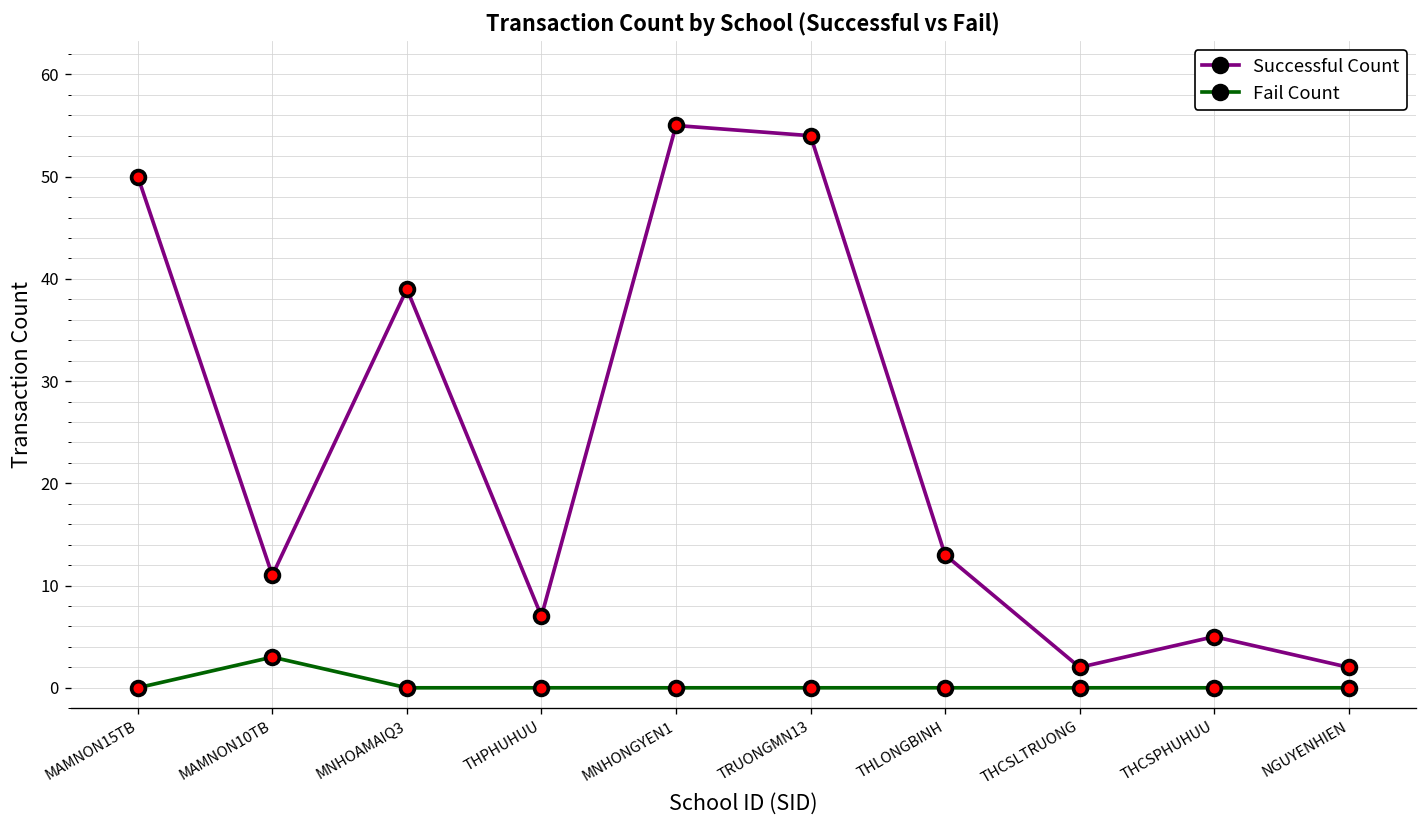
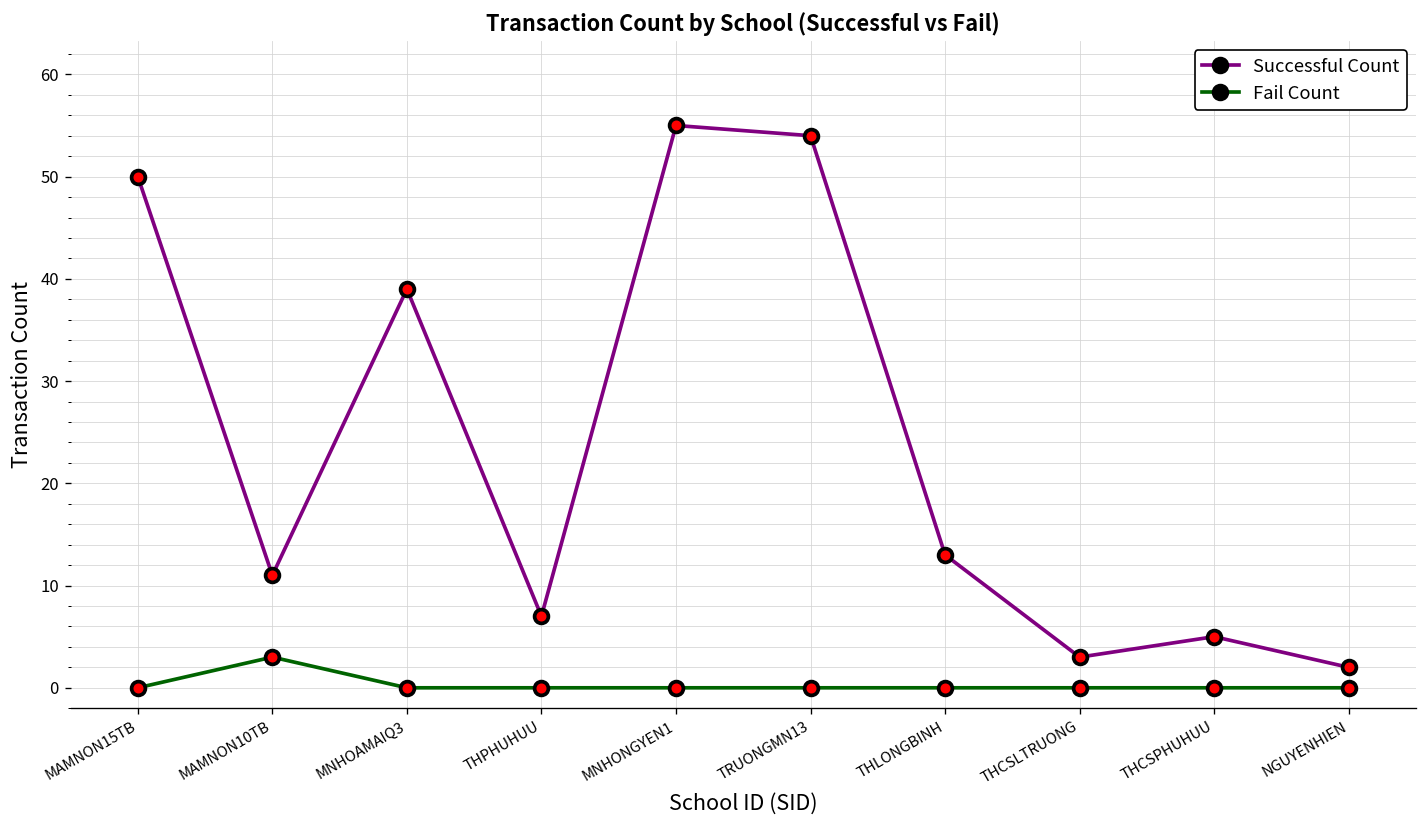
  {
    "Successful Count": {
      "MAMNON15TB": 50,
      "MAMNON10TB": 11,
      "MNHOAMAIQ3": 39,
      "THPHUHUU": 7,
      "MNHONGYEN1": 55,
      "TRUONGMN13": 54,
      "THLONGBINH": 13,
-     "THCSLTRUONG": 2,
+     "THCSLTRUONG": 3,
      "THCSPHUHUU": 5,
      "NGUYENHIEN": 2
    },
    "Fail Count": {
      "MAMNON15TB": 0,
      "MAMNON10TB": 3,
      "MNHOAMAIQ3": 0,
      "THPHUHUU": 0,
      "MNHONGYEN1": 0,
      "TRUONGMN13": 0,
      "THLONGBINH": 0,
      "THCSLTRUONG": 0,
      "THCSPHUHUU": 0,
      "NGUYENHIEN": 0
    }
  }
